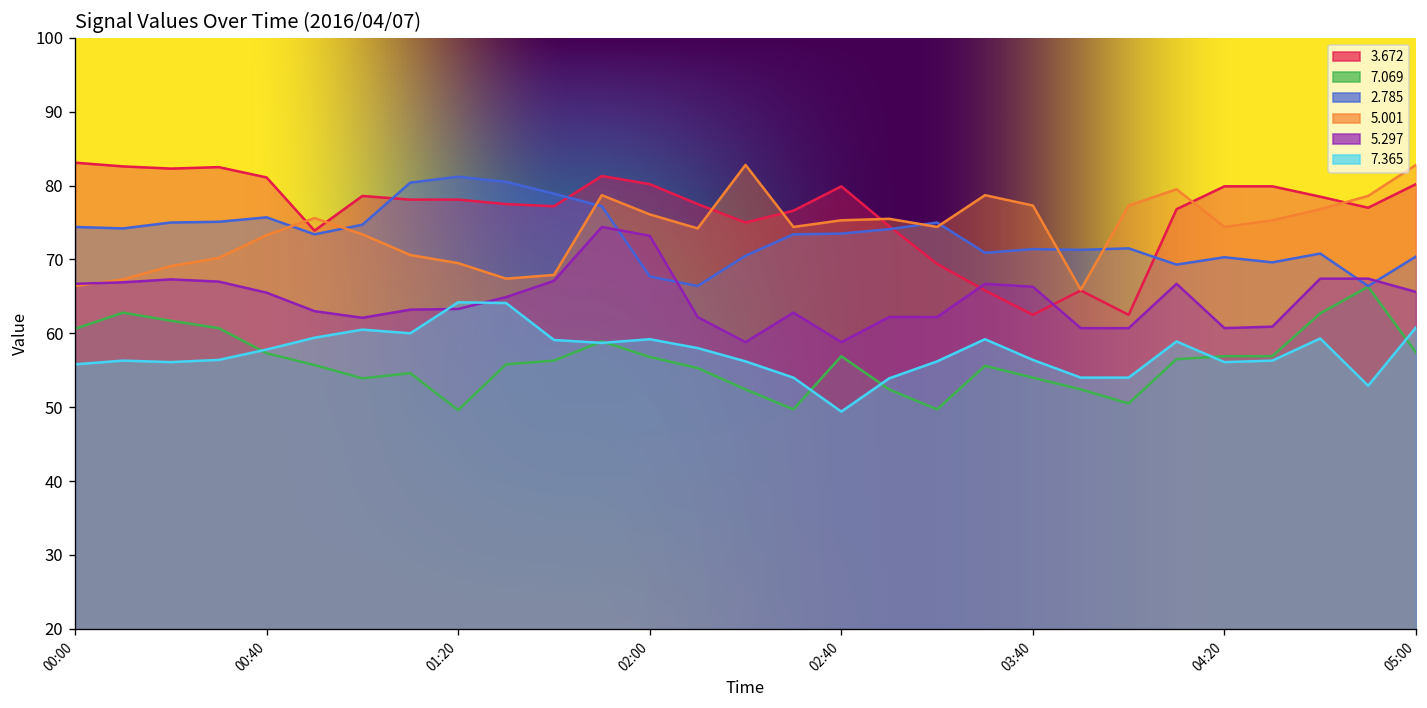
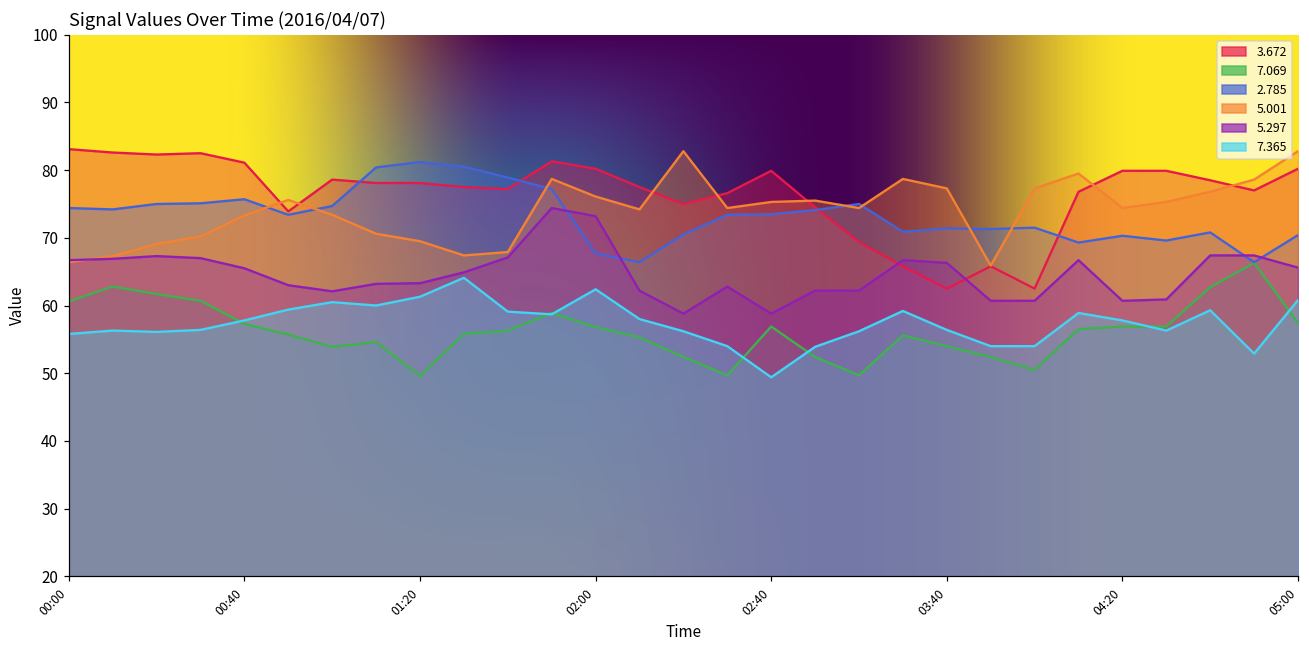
  {
    "7.069": {
      "00:00": 61,
      "00:40": 57,
      "01:20": 50,
      "02:00": 57,
      "02:40": 57,
      "03:40": 54,
      "04:20": 57,
      "05:00": 57
    },
    "7.365": {
      "00:00": 56,
      "00:40": 58,
-     "01:20": 64,
-     "02:00": 59,
+     "01:20": 61,
+     "02:00": 62,
      "02:40": 49,
      "03:40": 56,
-     "04:20": 56,
+     "04:20": 58,
      "05:00": 61
    }
  }
